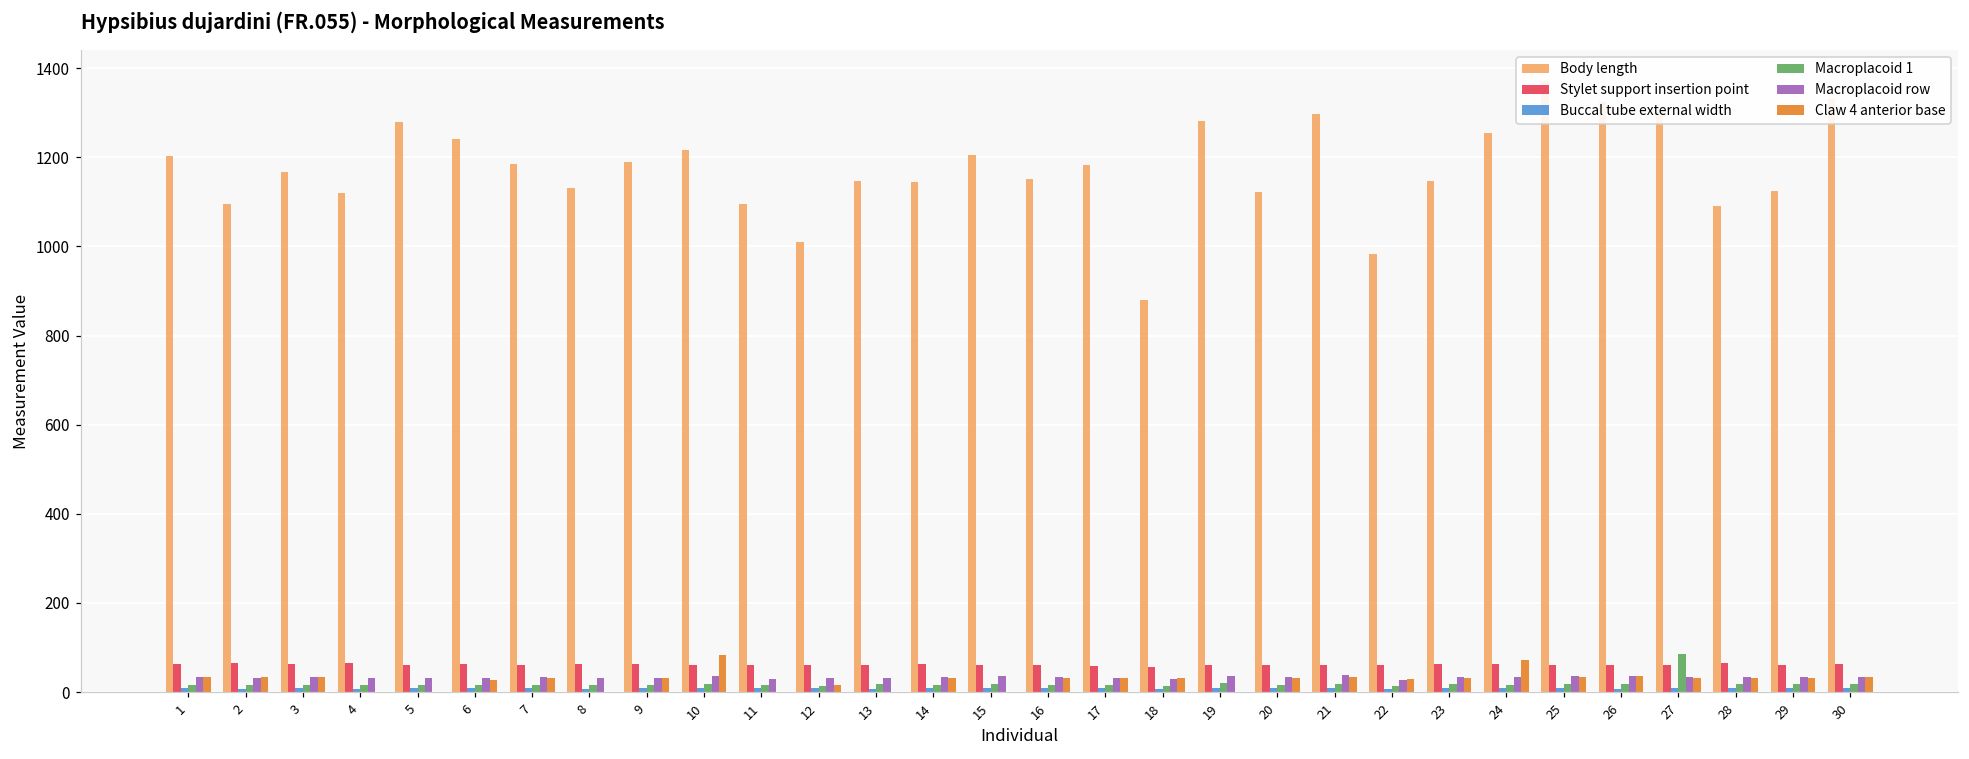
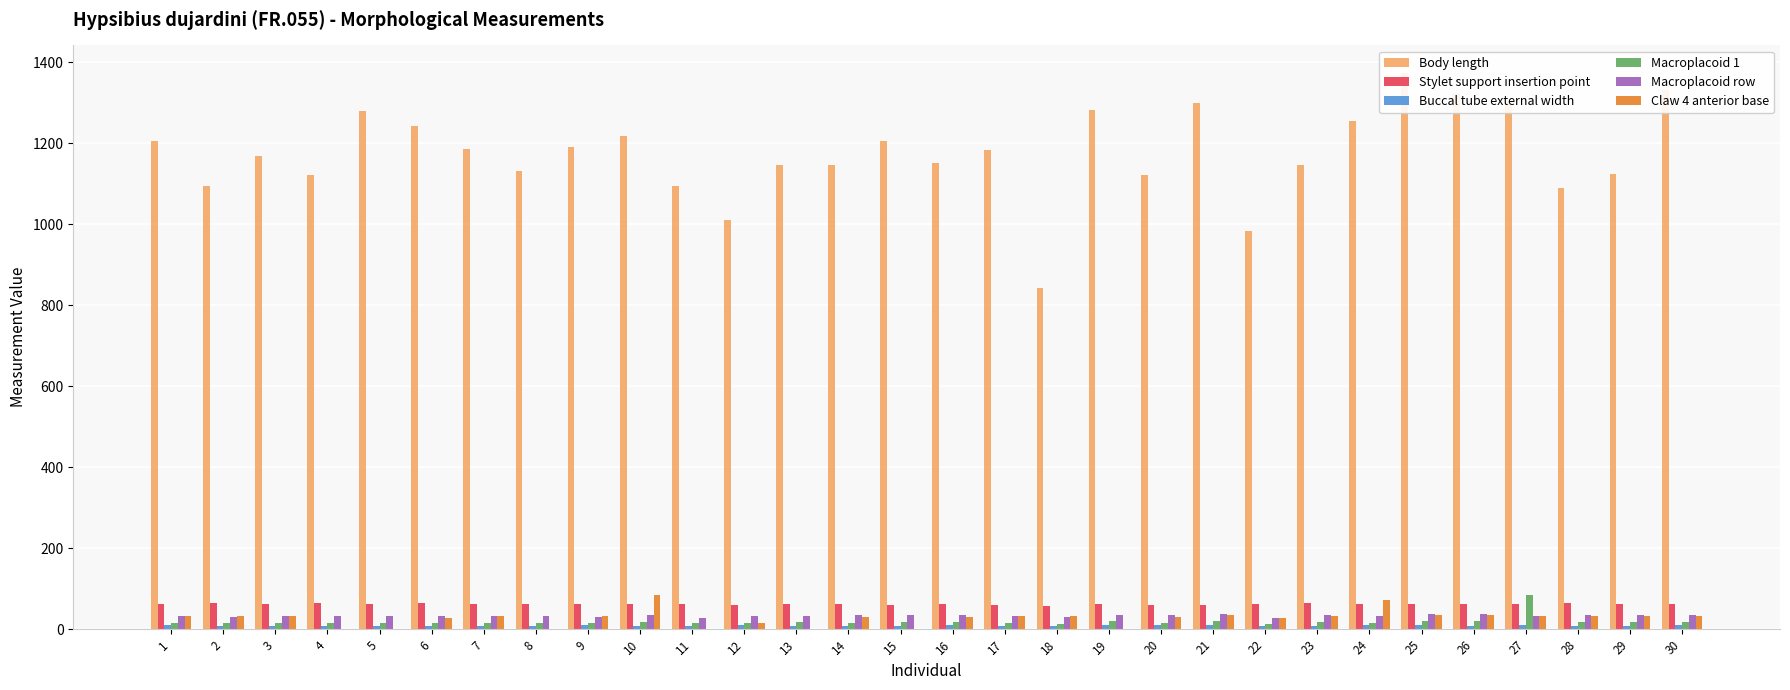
  {
    "Body length": {
      "1": 1200,
      "2": 1090,
      "3": 1170,
      "4": 1120,
      "5": 1280,
      "6": 1240,
      "7": 1190,
      "8": 1130,
      "9": 1190,
      "10": 1220,
      "11": 1090,
      "12": 1010,
      "13": 1150,
      "14": 1150,
      "15": 1210,
      "16": 1150,
      "17": 1180,
-     "18": 880,
+     "18": 840,
      "19": 1280,
      "20": 1120,
      "21": 1300,
      "22": 980,
      "23": 1150,
      "24": 1250,
      "28": 1090,
      "29": 1120
    },
    "Stylet support insertion point": {
      "1": 60,
      "2": 60,
      "3": 60,
      "4": 70,
      "5": 60,
      "6": 60,
      "7": 60,
      "8": 60,
      "9": 60,
      "10": 60,
      "11": 60,
      "12": 60,
      "13": 60,
      "14": 60,
      "15": 60,
      "16": 60,
      "17": 60,
      "18": 60,
      "19": 60,
      "20": 60,
      "21": 60,
      "22": 60,
      "23": 60,
      "24": 60,
      "25": 60,
      "26": 60,
      "27": 60,
      "28": 70,
      "29": 60,
      "30": 60
    },
    "Buccal tube external width": {
      "1": 10,
      "2": 10,
      "3": 10,
      "4": 10,
      "5": 10,
      "6": 10,
      "7": 10,
      "8": 10,
      "9": 10,
      "10": 10,
      "11": 10,
      "12": 10,
      "13": 10,
      "14": 10,
      "15": 10,
      "16": 10,
      "17": 10,
      "18": 10,
      "19": 10,
      "20": 10,
      "21": 10,
      "22": 10,
      "23": 10,
      "24": 10,
      "25": 10,
      "26": 10,
      "27": 10,
      "28": 10,
      "29": 10,
      "30": 10
    },
    "Macroplacoid 1": {
      "1": 20,
      "2": 20,
      "3": 20,
      "4": 20,
      "5": 20,
      "6": 20,
      "7": 20,
      "8": 10,
      "9": 20,
      "10": 20,
      "11": 20,
      "12": 10,
      "13": 20,
      "14": 20,
      "15": 20,
      "16": 20,
      "17": 20,
      "18": 10,
      "19": 20,
      "20": 20,
      "21": 20,
      "22": 10,
      "23": 20,
      "24": 20,
      "25": 20,
      "26": 20,
      "27": 80,
      "28": 20,
      "29": 20,
      "30": 20
    },
    "Macroplacoid row": {
      "1": 30,
      "2": 30,
      "3": 30,
      "4": 30,
      "5": 30,
      "6": 30,
      "7": 30,
      "8": 30,
      "9": 30,
      "10": 40,
      "11": 30,
      "12": 30,
      "13": 30,
      "14": 30,
      "15": 40,
      "16": 30,
      "17": 30,
      "18": 30,
      "19": 40,
      "20": 30,
      "21": 40,
      "22": 30,
      "23": 30,
      "24": 30,
      "25": 40,
      "26": 40,
      "27": 30,
      "28": 30,
      "29": 30,
      "30": 30
    },
    "Claw 4 anterior base": {
      "1": 30,
      "2": 30,
      "3": 30,
      "4": 0,
      "5": 0,
      "6": 30,
      "7": 30,
      "8": 0,
      "9": 30,
      "10": 80,
      "11": 0,
      "12": 20,
      "13": 0,
      "14": 30,
      "15": 0,
      "16": 30,
      "17": 30,
      "18": 30,
      "19": 0,
      "20": 30,
      "21": 30,
      "22": 30,
      "23": 30,
      "24": 70,
      "25": 30,
      "26": 40,
      "27": 30,
      "28": 30,
      "29": 30,
      "30": 30
    }
  }
